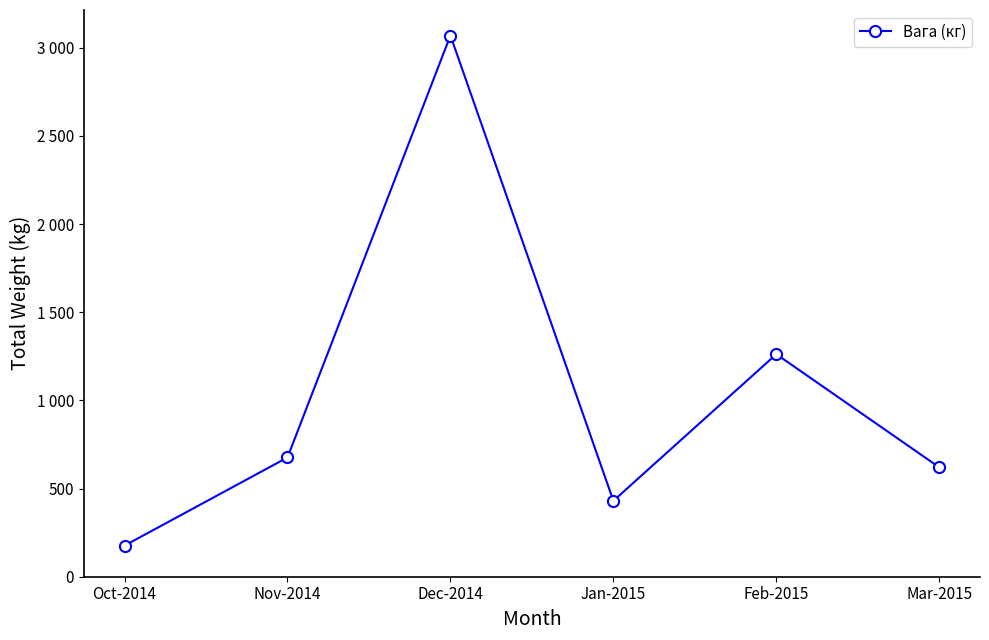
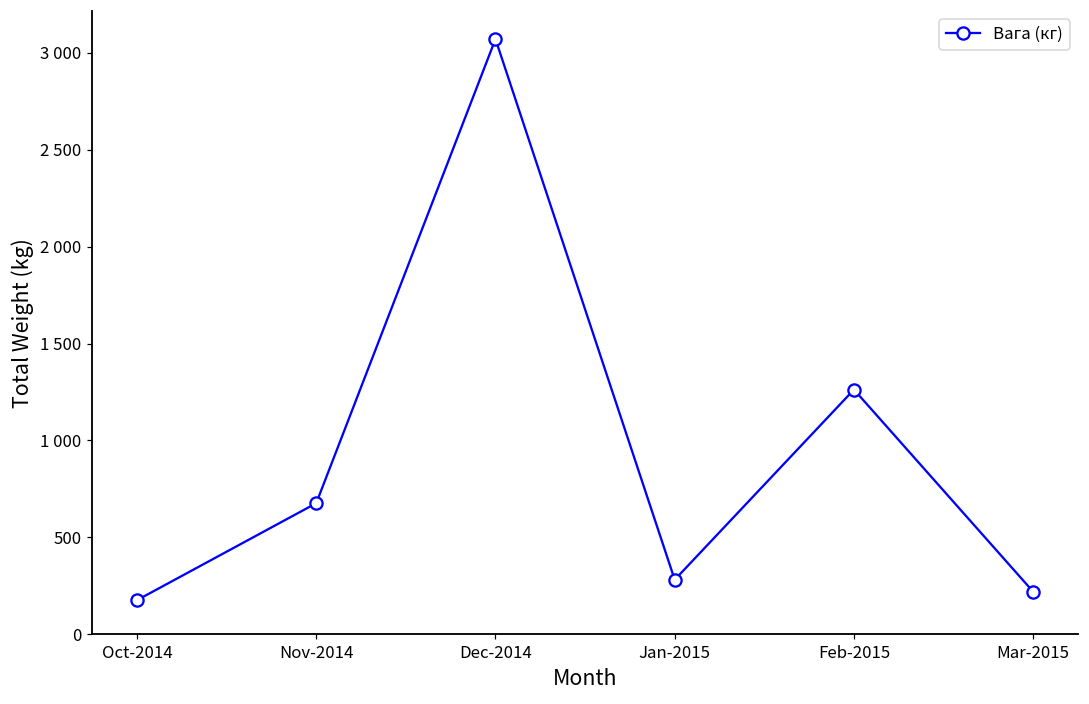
  {
    "Oct-2014": 180,
    "Nov-2014": 680,
    "Dec-2014": 3070,
-   "Jan-2015": 430,
+   "Jan-2015": 280,
    "Feb-2015": 1260,
-   "Mar-2015": 620
+   "Mar-2015": 220
  }
